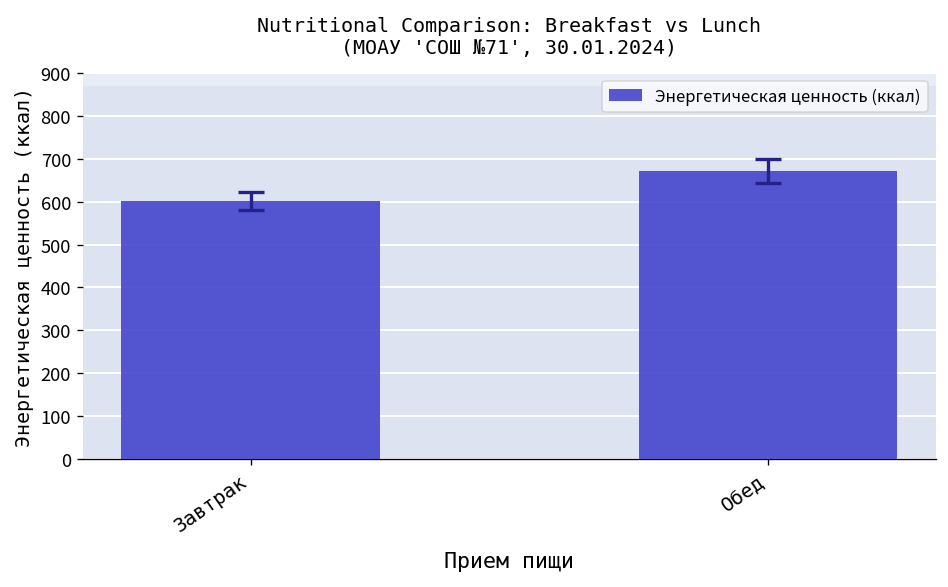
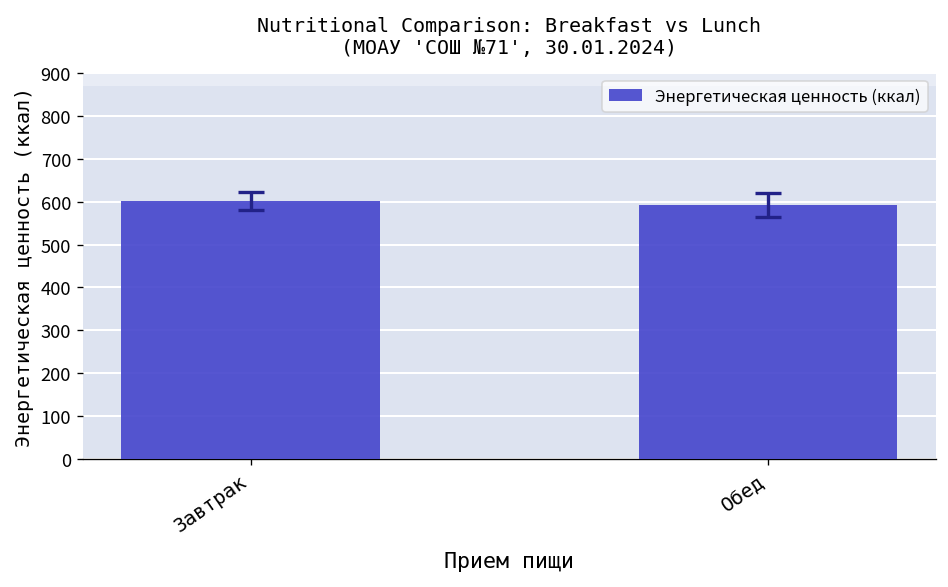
  {
    "Энергетическая ценность (ккал)": {
      "Завтрак": 600,
-     "Обед": 670
+     "Обед": 590
    }
  }
